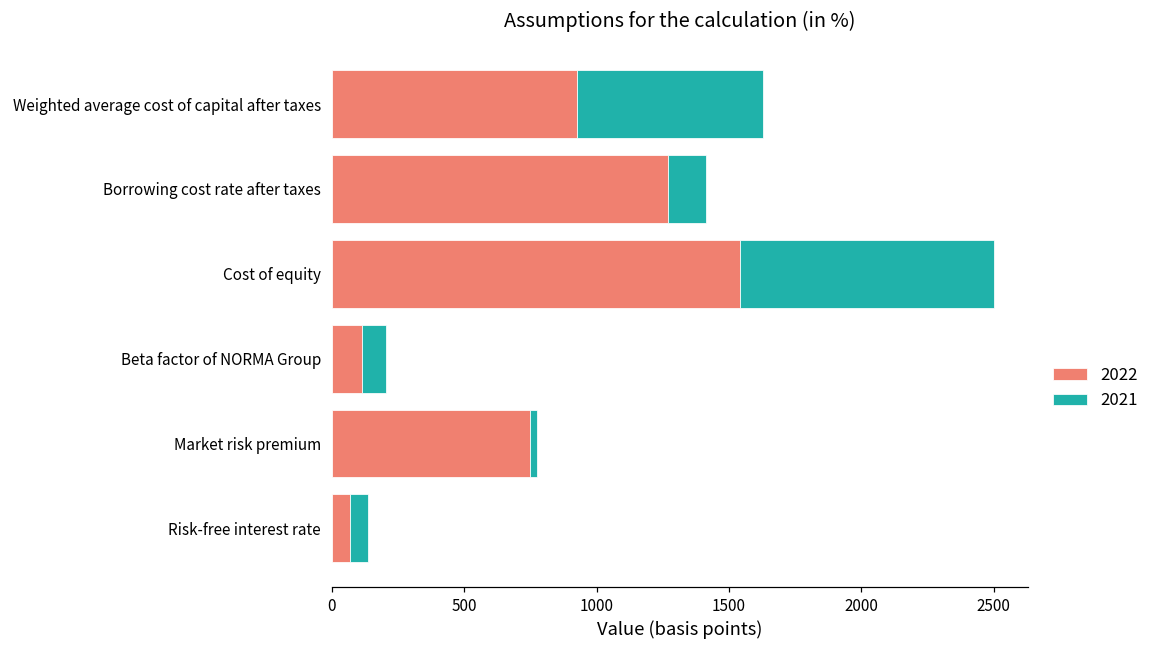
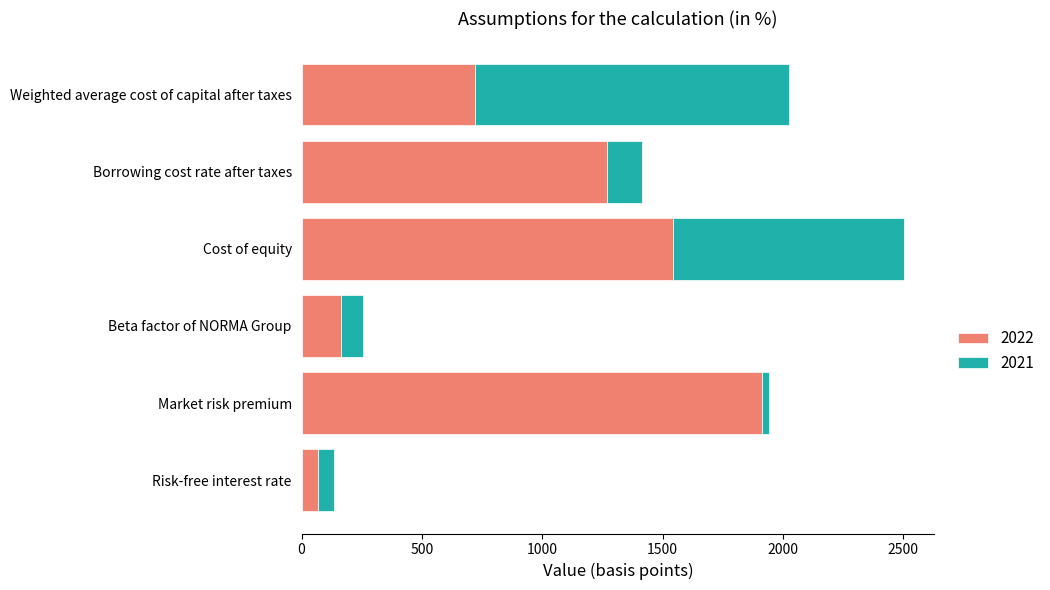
  {
    "2022": {
-     "Weighted average cost of capital after taxes": 930,
+     "Weighted average cost of capital after taxes": 720,
      "Borrowing cost rate after taxes": 1270,
      "Cost of equity": 1540,
-     "Beta factor of NORMA Group": 120,
-     "Market risk premium": 750,
+     "Beta factor of NORMA Group": 170,
+     "Market risk premium": 1910,
      "Risk-free interest rate": 70
    },
    "2021": {
-     "Weighted average cost of capital after taxes": 700,
+     "Weighted average cost of capital after taxes": 1310,
      "Borrowing cost rate after taxes": 150,
      "Cost of equity": 960,
      "Beta factor of NORMA Group": 90,
      "Market risk premium": 30,
      "Risk-free interest rate": 70
    }
  }
